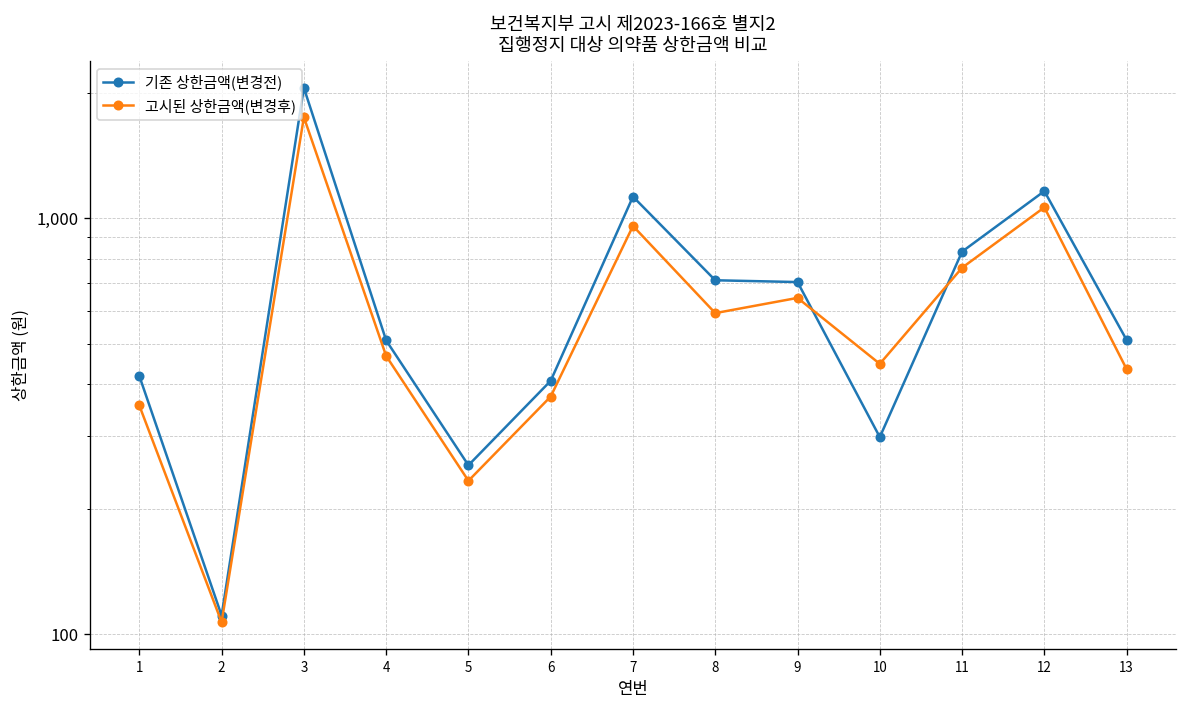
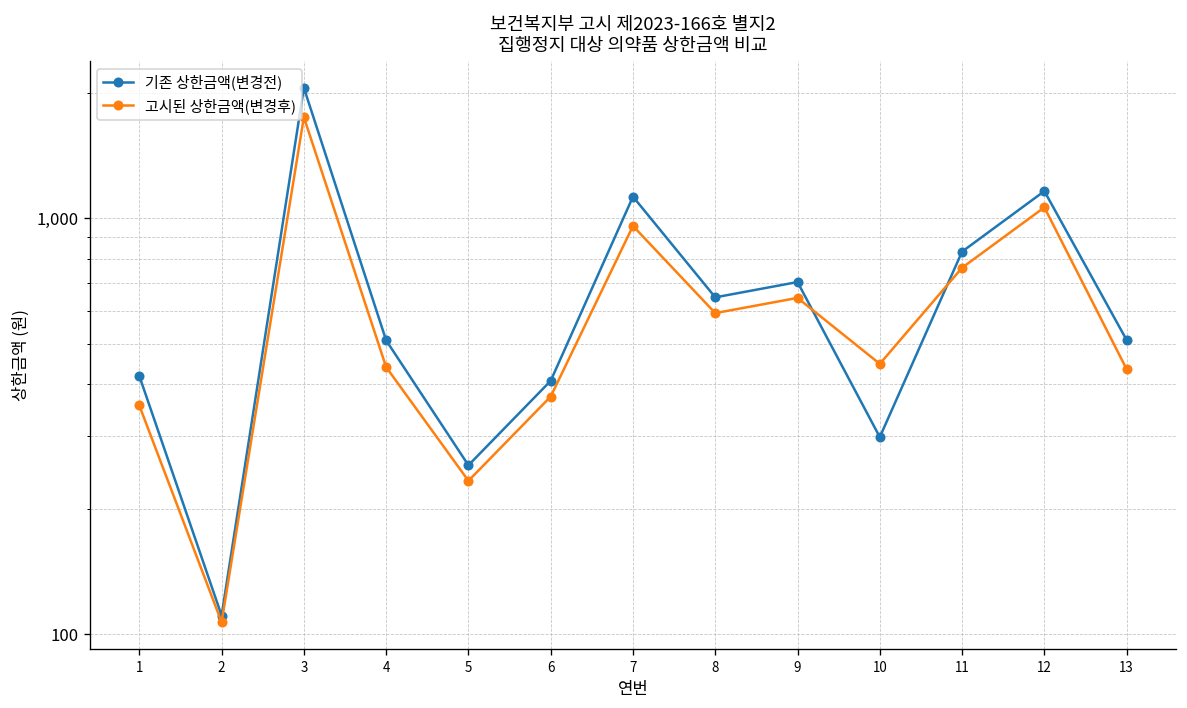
  {
    "기존 상한금액(변경전)": {
      "1": "420",
      "2": "111",
      "3": "2,100",
      "4": "510",
      "5": "260",
      "6": "410",
      "7": "1,130",
-     "8": "710",
+     "8": "650",
      "9": "700",
      "10": "300",
      "11": "830",
      "12": "1,160",
      "13": "510"
    },
    "고시된 상한금액(변경후)": {
      "1": "360",
      "2": "107",
      "3": "1,800",
-     "4": "470",
+     "4": "440",
      "5": "230",
      "6": "370",
      "7": "960",
      "8": "590",
      "9": "640",
      "10": "450",
      "11": "760",
      "12": "1,060",
      "13": "430"
    }
  }
